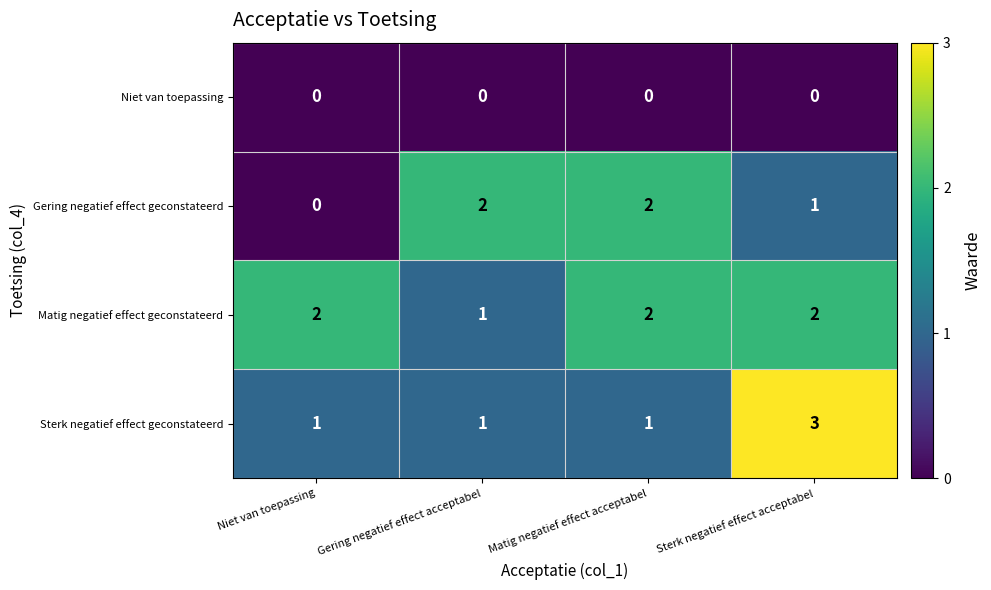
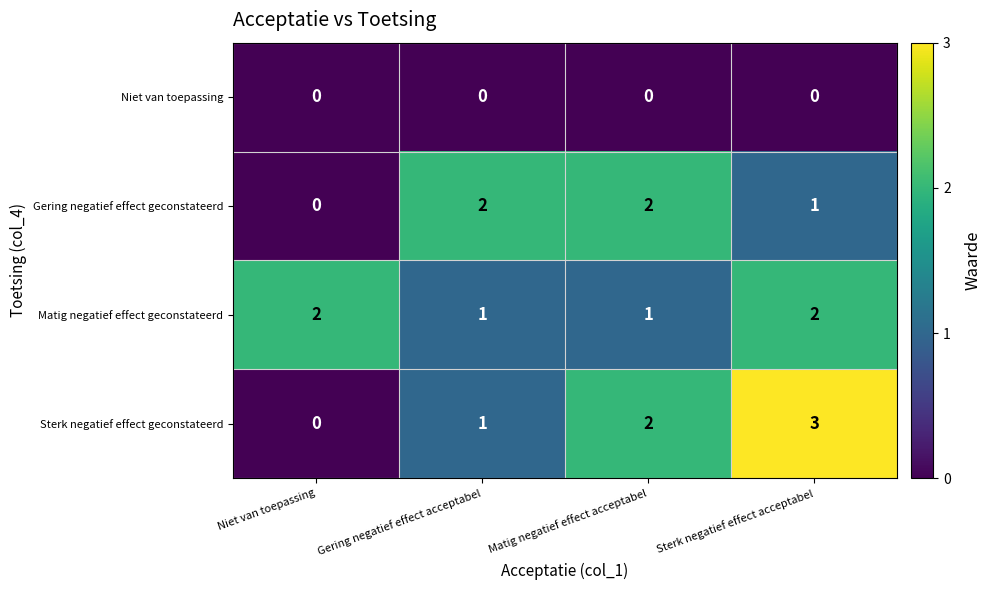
  {
    "Niet van toepassing": {
      "Niet van toepassing": 0,
      "Gering negatief effect acceptabel": 0,
      "Matig negatief effect acceptabel": 0,
      "Sterk negatief effect acceptabel": 0
    },
    "Gering negatief effect geconstateerd": {
      "Niet van toepassing": 0,
      "Gering negatief effect acceptabel": 2,
      "Matig negatief effect acceptabel": 2,
      "Sterk negatief effect acceptabel": 1
    },
    "Matig negatief effect geconstateerd": {
      "Niet van toepassing": 2,
      "Gering negatief effect acceptabel": 1,
-     "Matig negatief effect acceptabel": 2,
+     "Matig negatief effect acceptabel": 1,
      "Sterk negatief effect acceptabel": 2
    },
    "Sterk negatief effect geconstateerd": {
-     "Niet van toepassing": 1,
+     "Niet van toepassing": 0,
      "Gering negatief effect acceptabel": 1,
-     "Matig negatief effect acceptabel": 1,
+     "Matig negatief effect acceptabel": 2,
      "Sterk negatief effect acceptabel": 3
    }
  }
